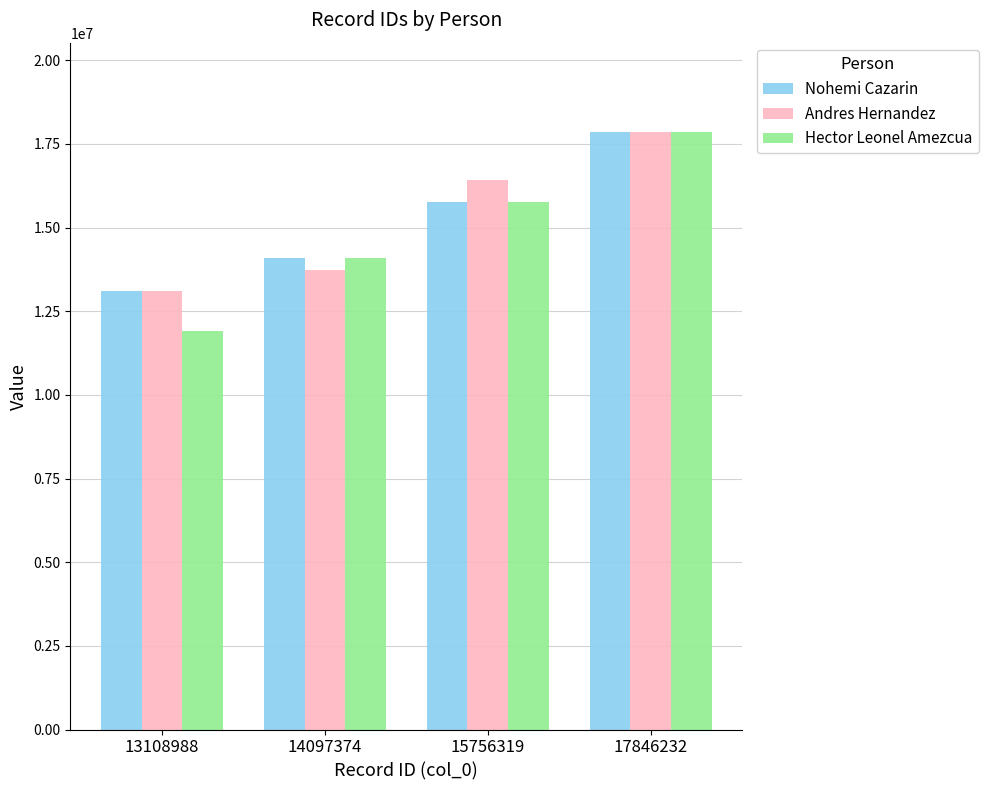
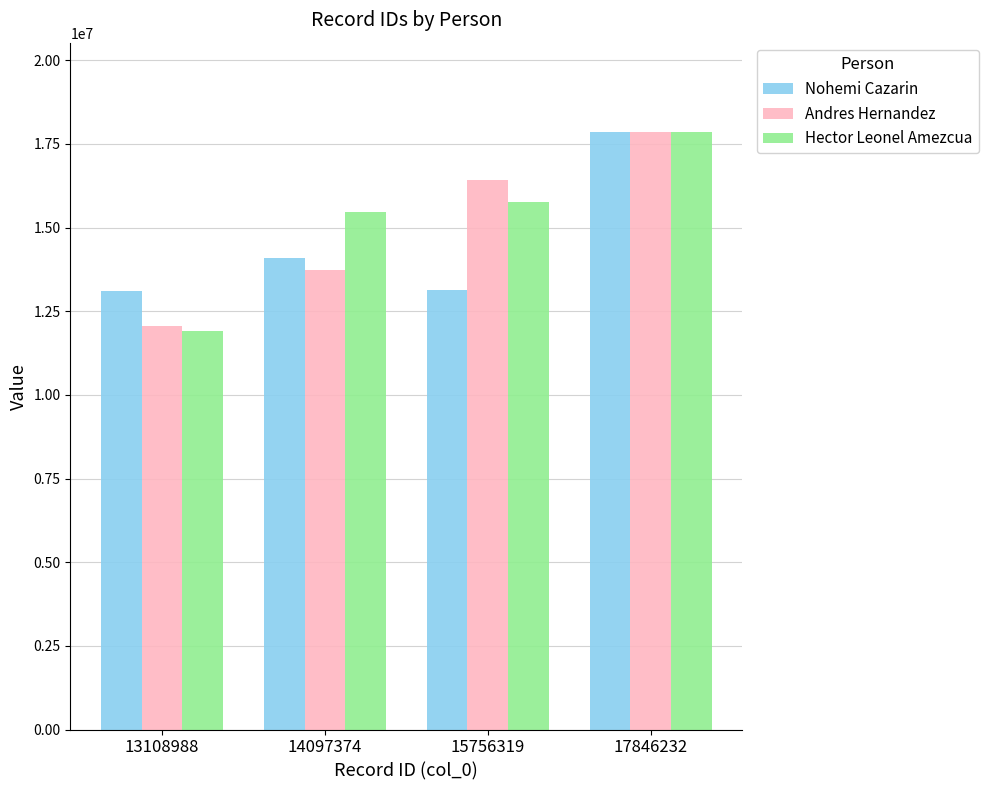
  {
    "Nohemi Cazarin": {
      "13108988": 13100000,
      "14097374": 14100000,
-     "15756319": 15800000,
+     "15756319": 13100000,
      "17846232": 17800000
    },
    "Andres Hernandez": {
-     "13108988": 13100000,
+     "13108988": 12100000,
      "14097374": 13700000,
      "15756319": 16400000,
      "17846232": 17800000
    },
    "Hector Leonel Amezcua": {
      "13108988": 11900000,
-     "14097374": 14100000,
+     "14097374": 15500000,
      "15756319": 15800000,
      "17846232": 17800000
    }
  }
